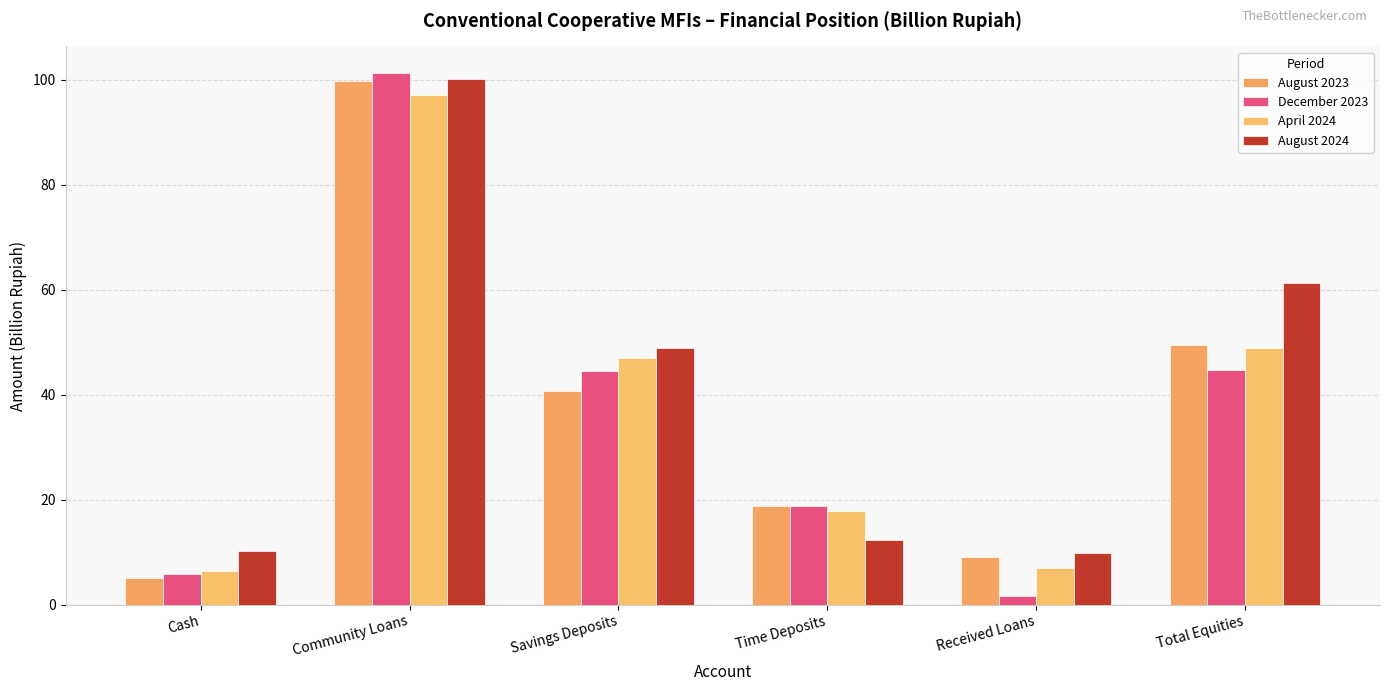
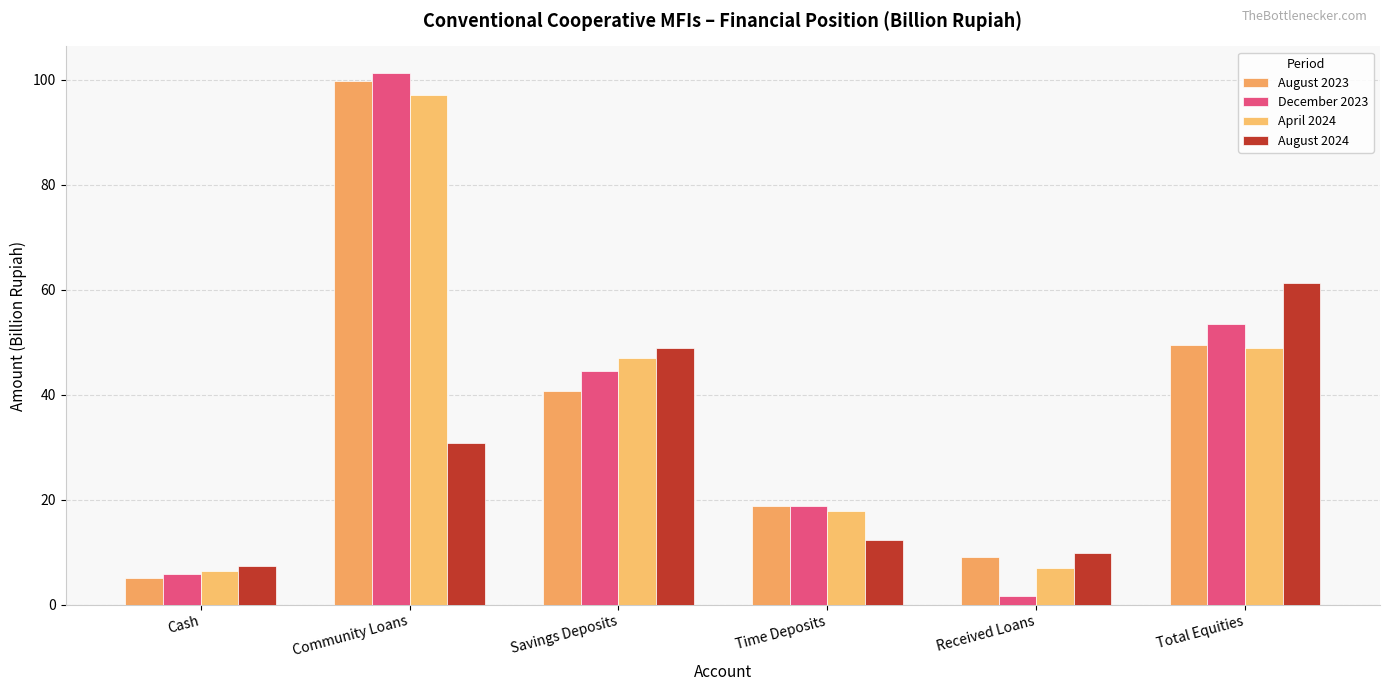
  {
    "December 2023": {
      "Cash": 6,
      "Community Loans": 101,
      "Savings Deposits": 45,
      "Time Deposits": 19,
      "Received Loans": 2,
-     "Total Equities": 45
+     "Total Equities": 54
    },
    "August 2024": {
-     "Cash": 10,
-     "Community Loans": 100,
+     "Cash": 7,
+     "Community Loans": 31,
      "Savings Deposits": 49,
      "Time Deposits": 12,
      "Received Loans": 10,
      "Total Equities": 61
    }
  }
